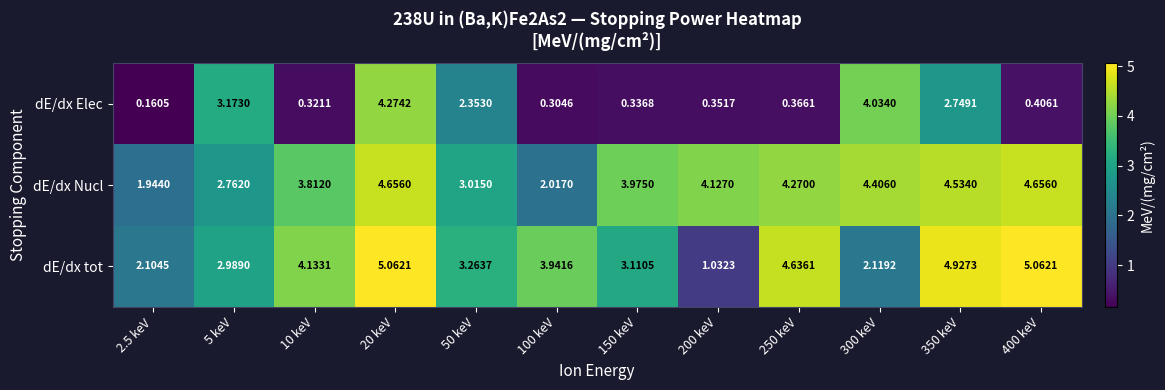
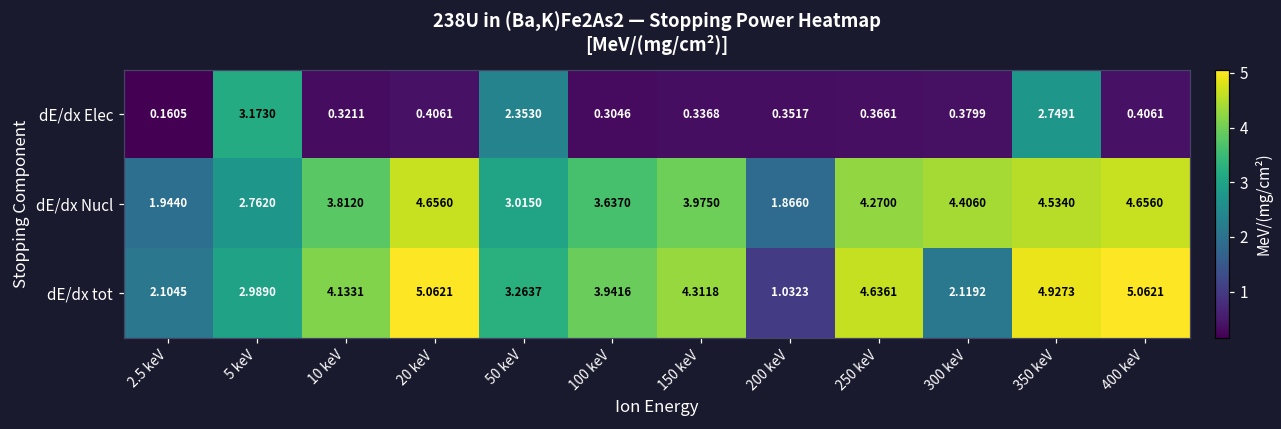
  {
    "dE/dx Elec": {
      "2.5 keV": 0.1605,
      "5 keV": 3.1730,
      "10 keV": 0.3211,
-     "20 keV": 4.2742,
+     "20 keV": 0.4061,
      "50 keV": 2.3530,
      "100 keV": 0.3046,
      "150 keV": 0.3368,
      "200 keV": 0.3517,
      "250 keV": 0.3661,
-     "300 keV": 4.0340,
+     "300 keV": 0.3799,
      "350 keV": 2.7491,
      "400 keV": 0.4061
    },
    "dE/dx Nucl": {
      "2.5 keV": 1.9440,
      "5 keV": 2.7620,
      "10 keV": 3.8120,
      "20 keV": 4.6560,
      "50 keV": 3.0150,
-     "100 keV": 2.0170,
+     "100 keV": 3.6370,
      "150 keV": 3.9750,
-     "200 keV": 4.1270,
+     "200 keV": 1.8660,
      "250 keV": 4.2700,
      "300 keV": 4.4060,
      "350 keV": 4.5340,
      "400 keV": 4.6560
    },
    "dE/dx tot": {
      "2.5 keV": 2.1045,
      "5 keV": 2.9890,
      "10 keV": 4.1331,
      "20 keV": 5.0621,
      "50 keV": 3.2637,
      "100 keV": 3.9416,
-     "150 keV": 3.1105,
+     "150 keV": 4.3118,
      "200 keV": 1.0323,
      "250 keV": 4.6361,
      "300 keV": 2.1192,
      "350 keV": 4.9273,
      "400 keV": 5.0621
    }
  }
